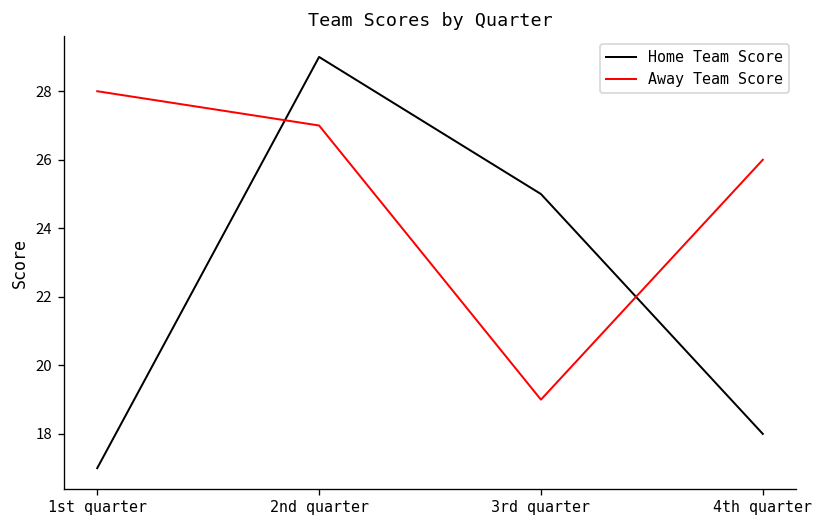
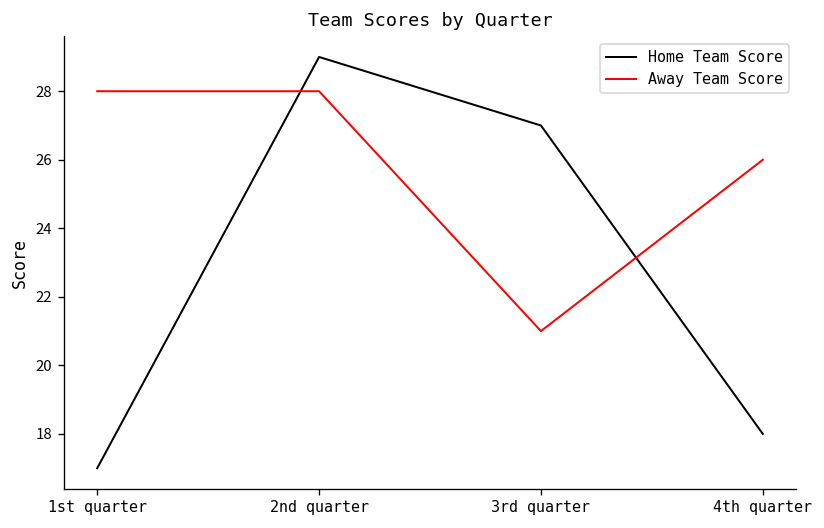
  {
    "Home Team Score": {
      "1st quarter": 17,
      "2nd quarter": 29,
-     "3rd quarter": 25,
+     "3rd quarter": 27,
      "4th quarter": 18
    },
    "Away Team Score": {
      "1st quarter": 28,
-     "2nd quarter": 27,
-     "3rd quarter": 19,
+     "2nd quarter": 28,
+     "3rd quarter": 21,
      "4th quarter": 26
    }
  }
